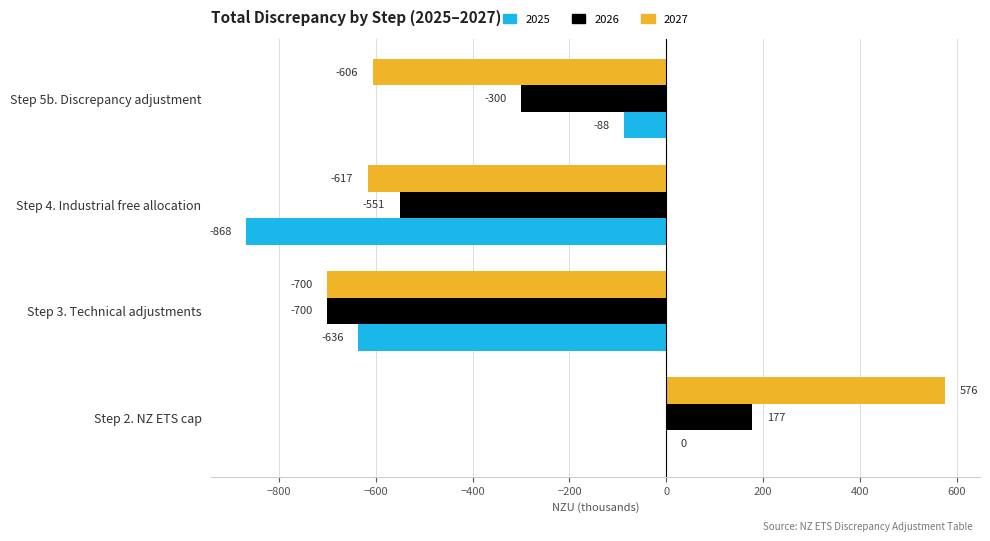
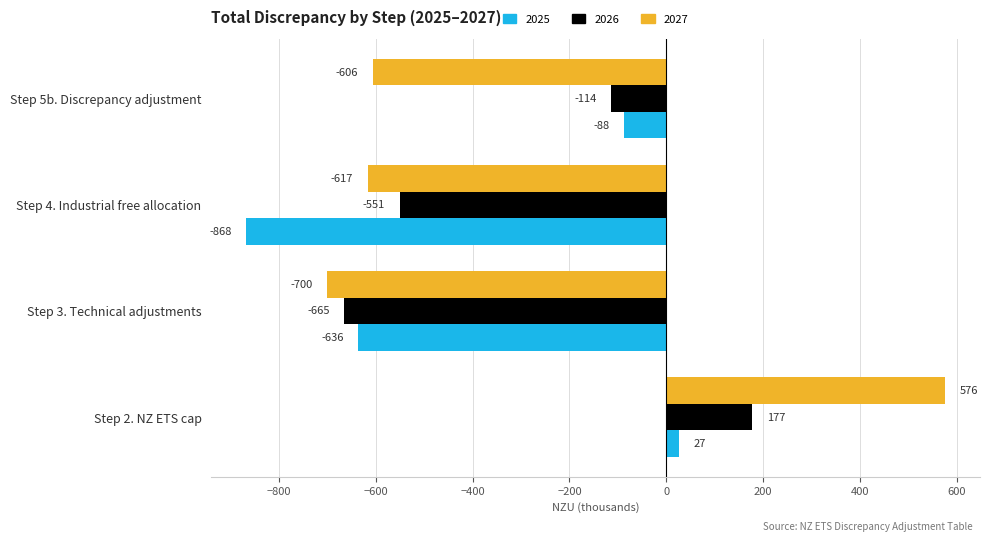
  {
    "2025": {
      "Step 5b. Discrepancy adjustment": -88,
      "Step 4. Industrial free allocation": -868,
      "Step 3. Technical adjustments": -636,
-     "Step 2. NZ ETS cap": 0
+     "Step 2. NZ ETS cap": 27
    },
    "2026": {
-     "Step 5b. Discrepancy adjustment": -300,
+     "Step 5b. Discrepancy adjustment": -114,
      "Step 4. Industrial free allocation": -551,
-     "Step 3. Technical adjustments": -700,
+     "Step 3. Technical adjustments": -665,
      "Step 2. NZ ETS cap": 177
    },
    "2027": {
      "Step 5b. Discrepancy adjustment": -606,
      "Step 4. Industrial free allocation": -617,
      "Step 3. Technical adjustments": -700,
      "Step 2. NZ ETS cap": 576
    }
  }
